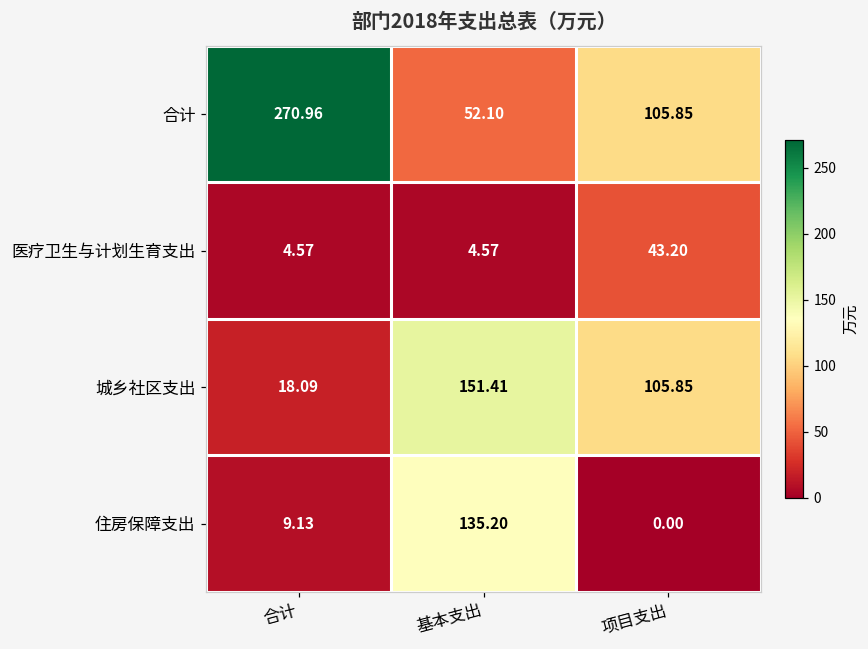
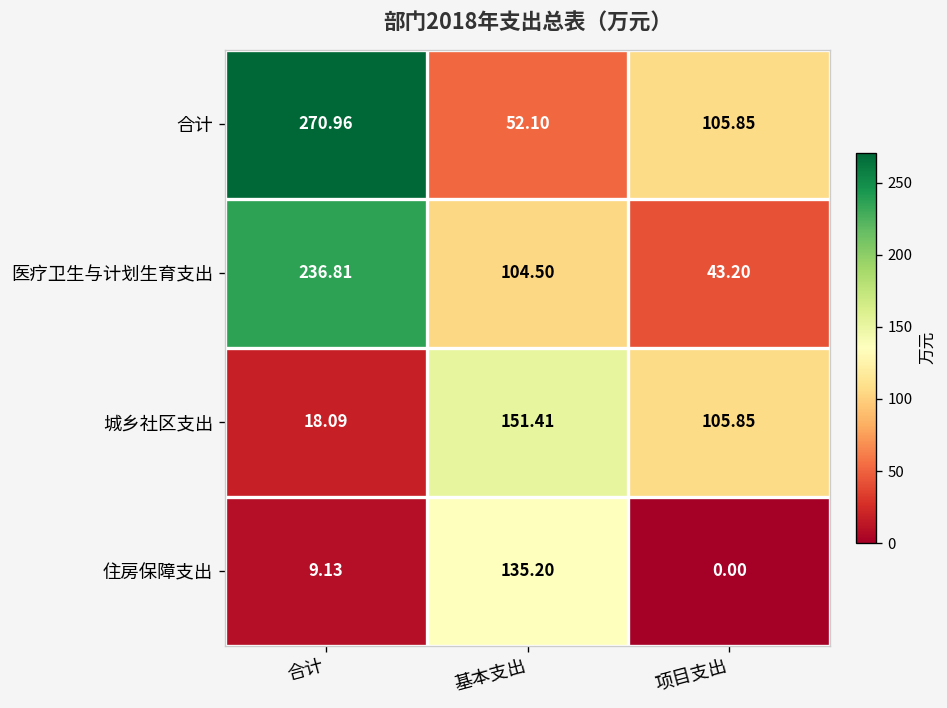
  {
    "合计": {
      "合计": 270.96,
      "基本支出": 52.10,
      "项目支出": 105.85
    },
    "医疗卫生与计划生育支出": {
-     "合计": 4.57,
-     "基本支出": 4.57,
+     "合计": 236.81,
+     "基本支出": 104.50,
      "项目支出": 43.20
    },
    "城乡社区支出": {
      "合计": 18.09,
      "基本支出": 151.41,
      "项目支出": 105.85
    },
    "住房保障支出": {
      "合计": 9.13,
      "基本支出": 135.20,
      "项目支出": 0.00
    }
  }
